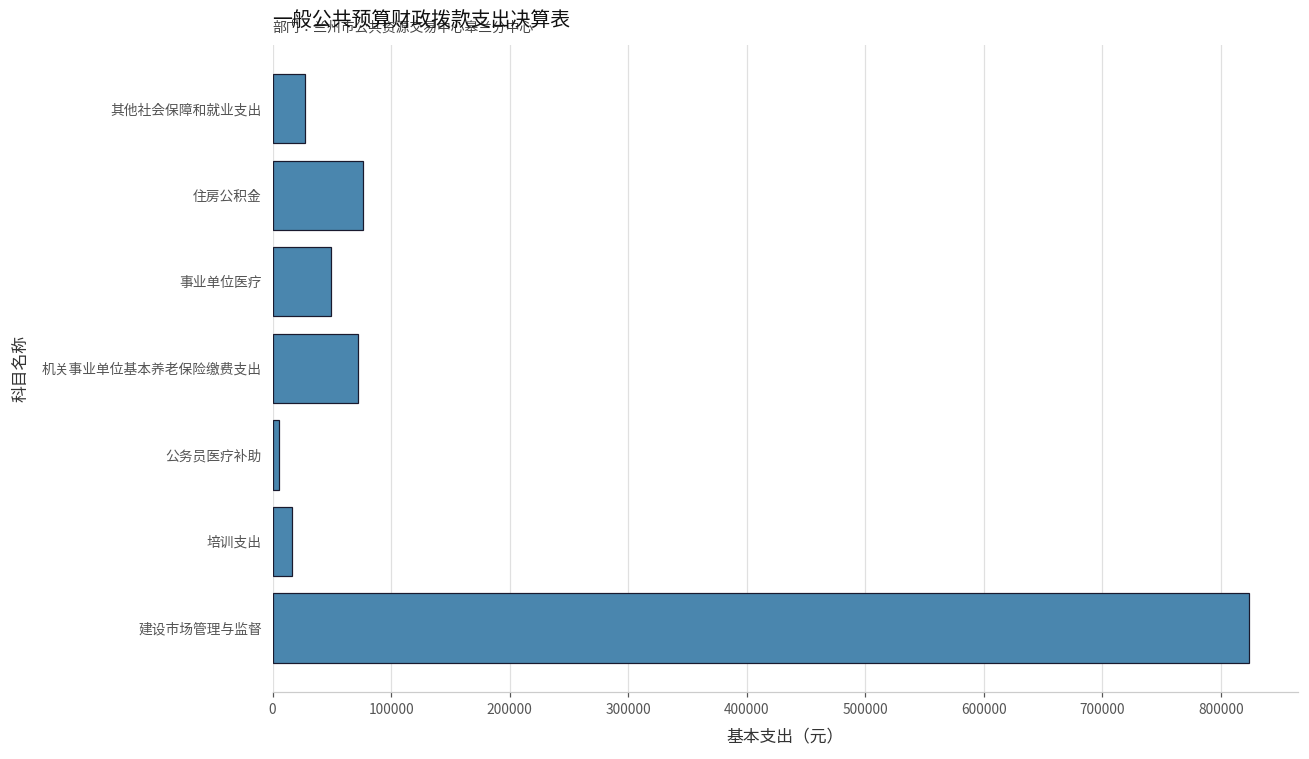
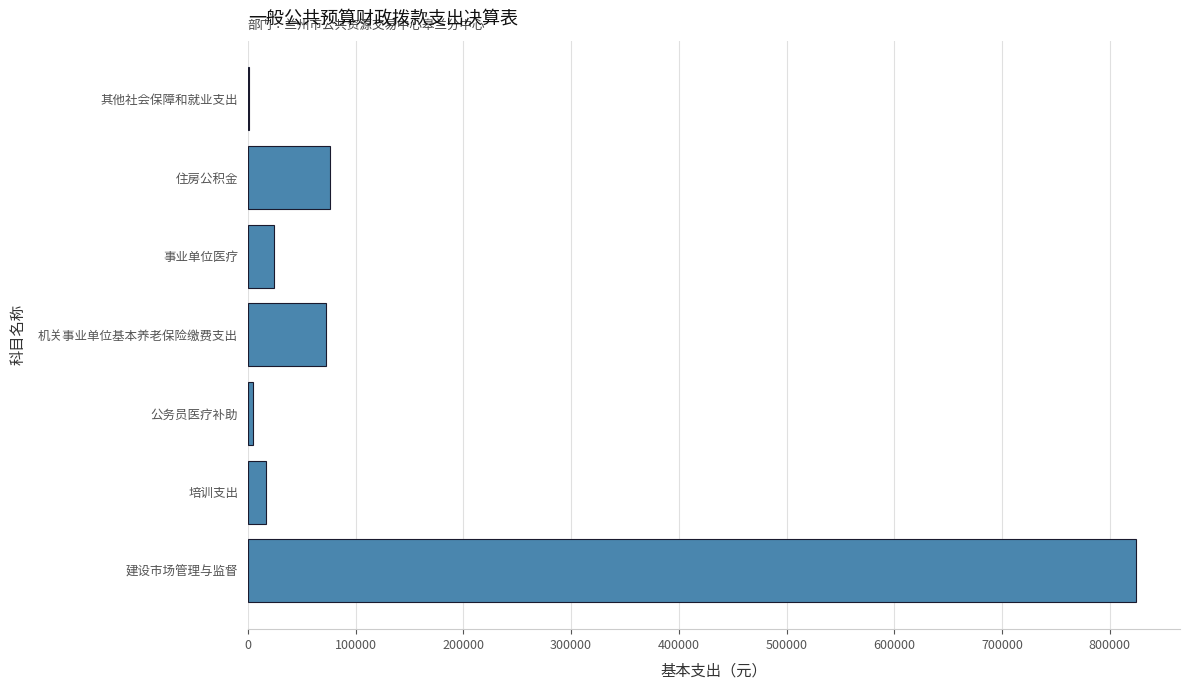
  {
-   "其他社会保障和就业支出": 27000,
+   "其他社会保障和就业支出": 1000,
    "住房公积金": 76000,
-   "事业单位医疗": 49000,
+   "事业单位医疗": 24000,
    "机关事业单位基本养老保险缴费支出": 72000,
    "公务员医疗补助": 5000,
    "培训支出": 16000,
    "建设市场管理与监督": 824000
  }
